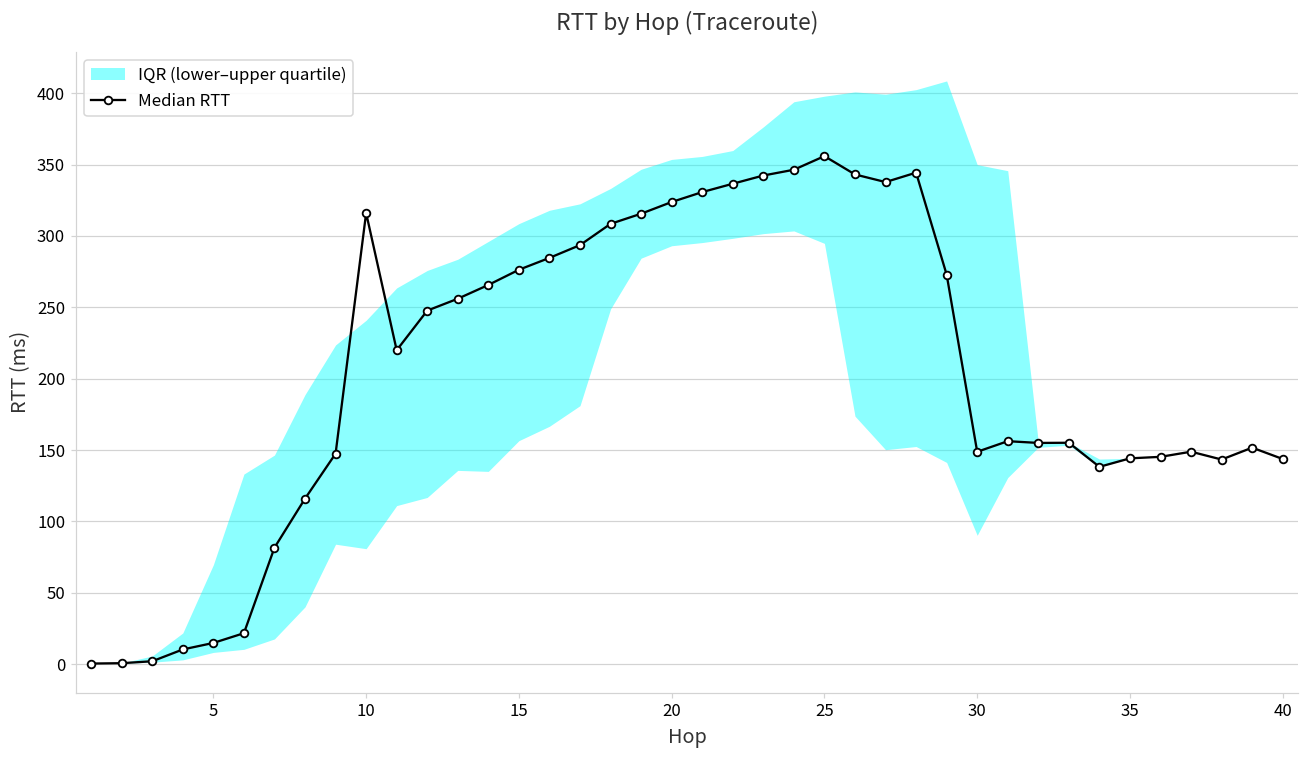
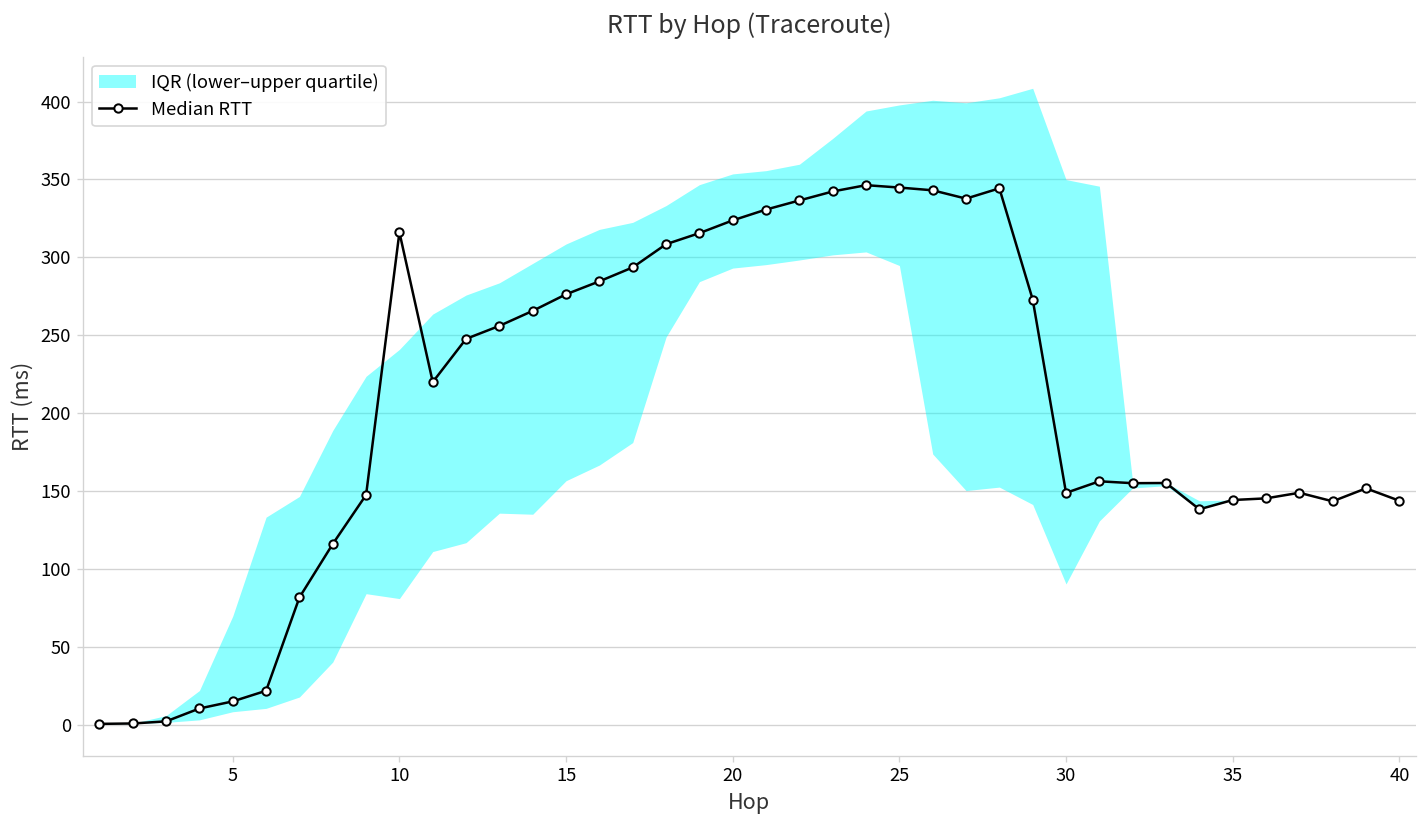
  {
    "Median RTT": {
      "5": 15,
      "10": 316,
      "15": 276,
      "20": 324,
-     "25": 356,
+     "25": 345,
      "30": 149
    }
  }
